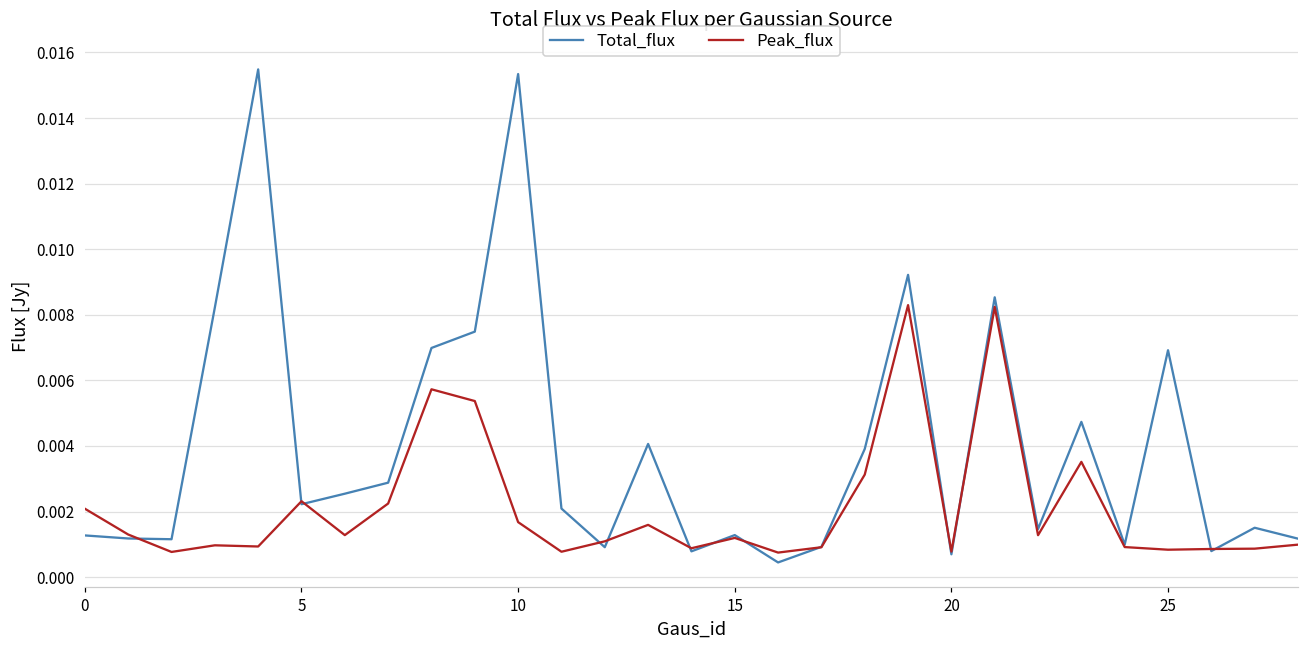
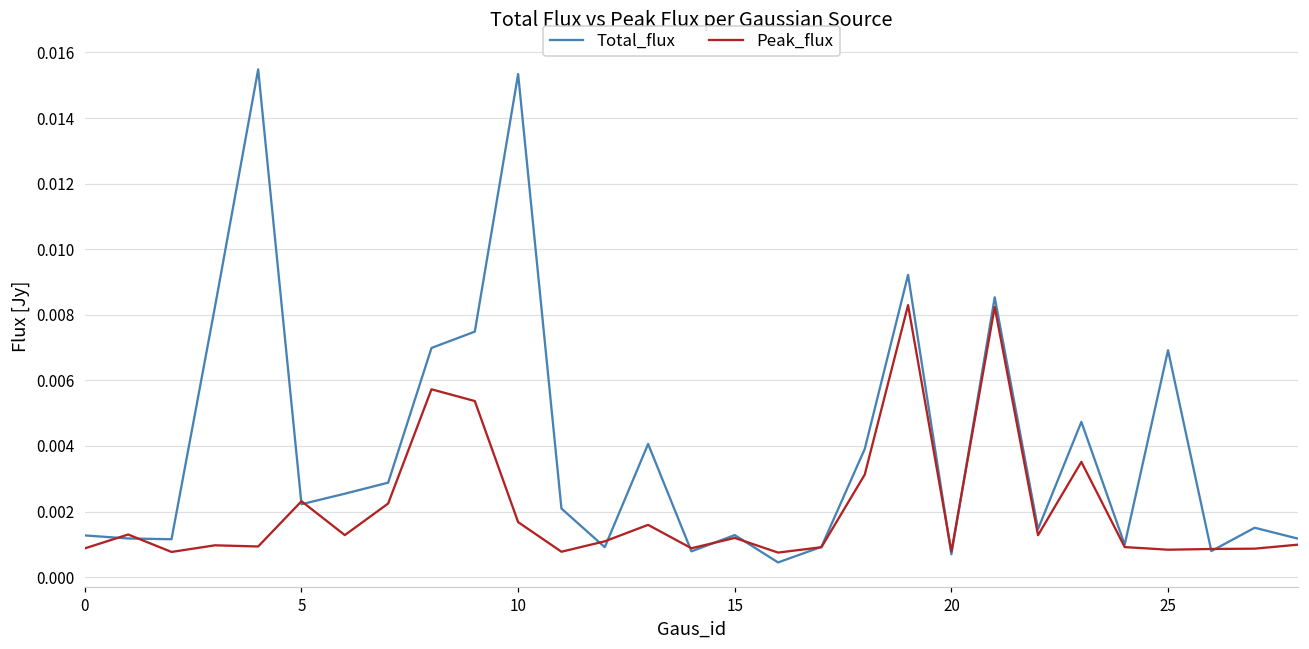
  {
    "Total_flux": {
      "0": 0.0013,
      "5": 0.0022,
      "10": 0.0153,
      "15": 0.0013,
      "25": 0.0069
    },
    "Peak_flux": {
-     "0": 0.0021,
+     "0": 0.0009,
      "5": 0.0023,
      "10": 0.0017,
      "15": 0.0012,
      "25": 0.0008
    }
  }
